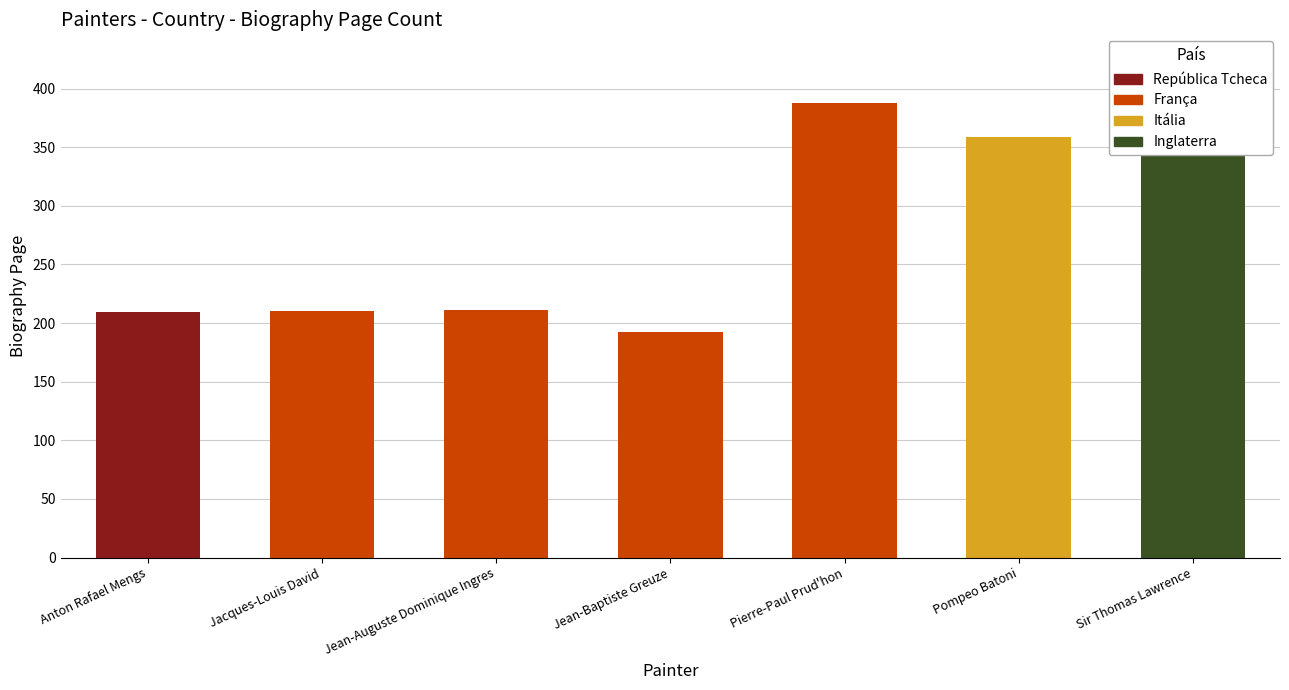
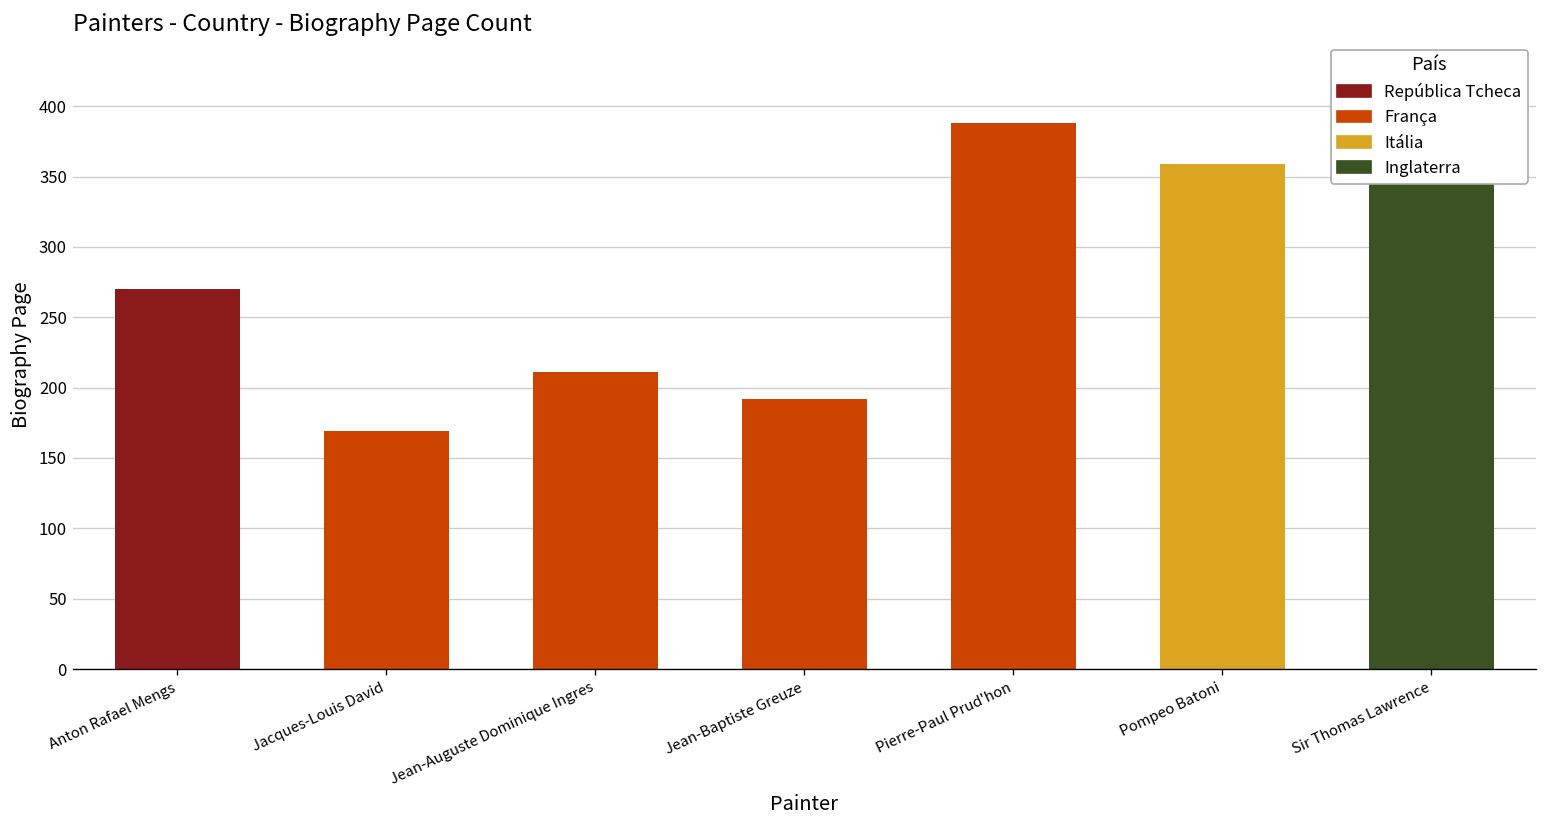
  {
-   "Anton Rafael Mengs": 209,
-   "Jacques-Louis David": 210,
+   "Anton Rafael Mengs": 270,
+   "Jacques-Louis David": 169,
    "Jean-Auguste Dominique Ingres": 211,
    "Jean-Baptiste Greuze": 192,
    "Pierre-Paul Prud'hon": 388,
    "Pompeo Batoni": 359
  }
